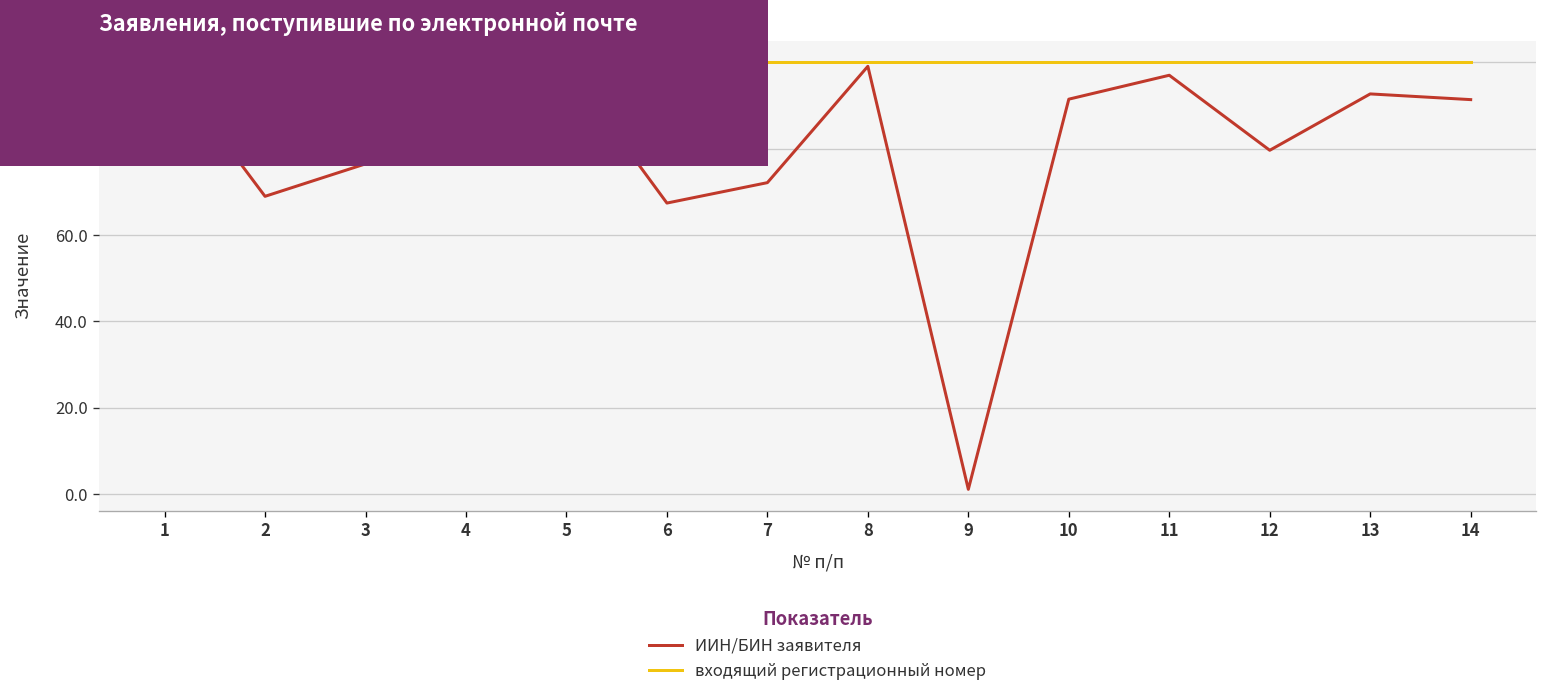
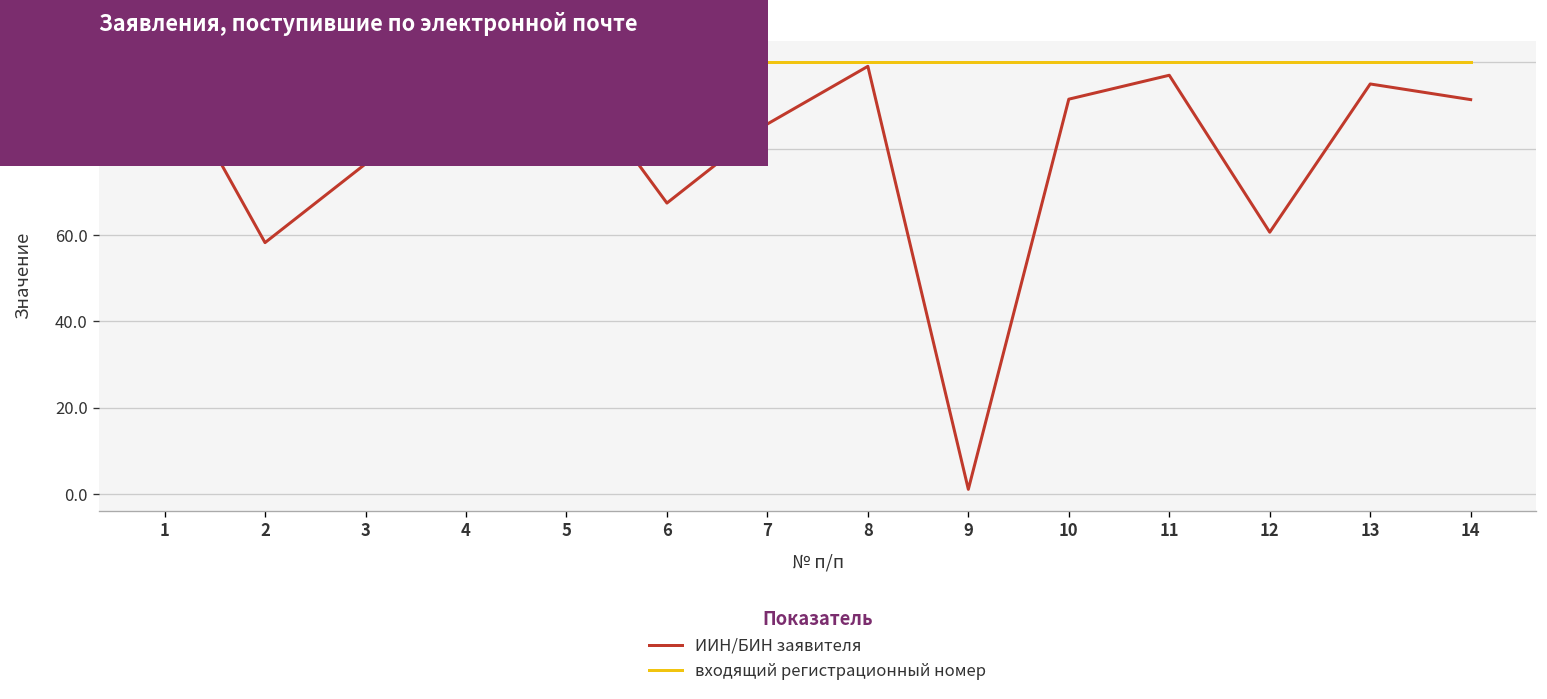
  {
    "ИИН/БИН заявителя": {
-     "2": 69,
+     "2": 58,
      "3": 76,
      "4": 91,
      "5": 99,
      "6": 67,
-     "7": 72,
+     "7": 86,
      "8": 99,
      "9": 1,
      "10": 91,
      "11": 97,
-     "12": 80,
-     "13": 93,
+     "12": 61,
+     "13": 95,
      "14": 91
    },
    "входящий регистрационный номер": {
      "2": 100,
      "3": 100,
      "4": 100,
      "5": 100,
      "6": 100,
      "7": 100,
      "8": 100,
      "9": 100,
      "10": 100,
      "11": 100,
      "12": 100,
      "13": 100,
      "14": 100
    }
  }
